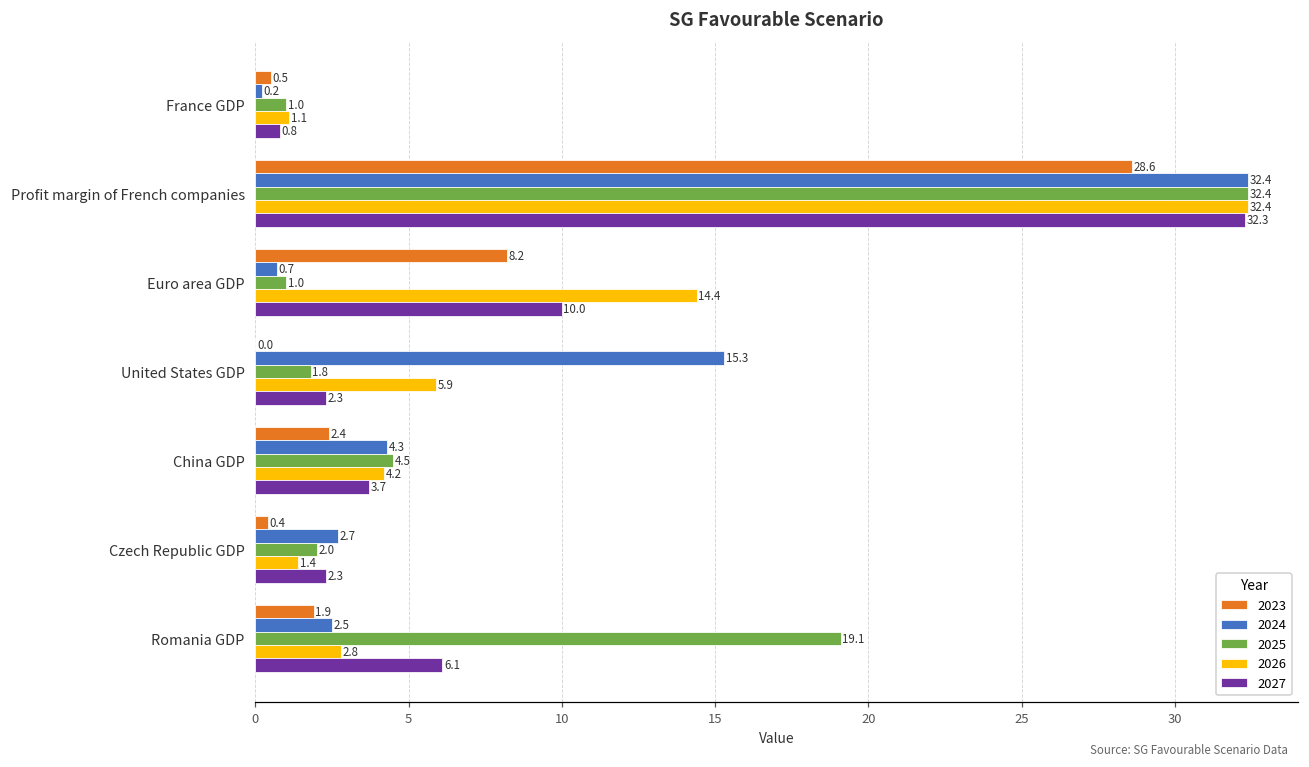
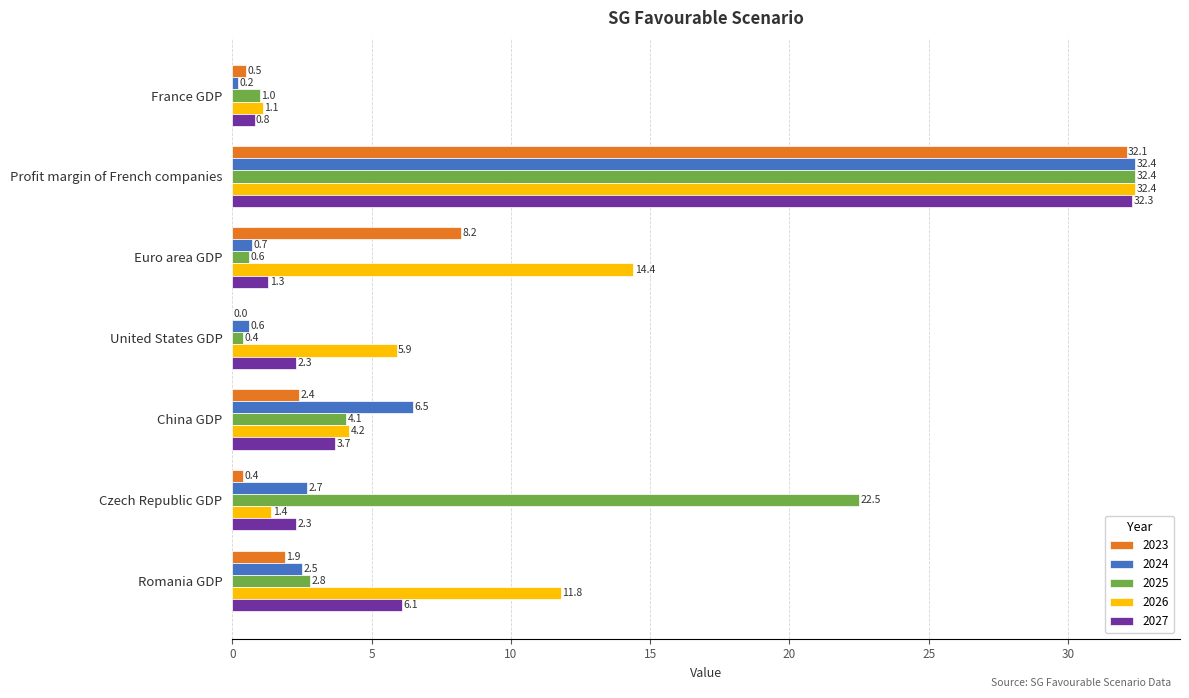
  {
    "2023": {
      "France GDP": 0.5,
-     "Profit margin of French companies": 28.6,
+     "Profit margin of French companies": 32.1,
      "Euro area GDP": 8.2,
      "United States GDP": 0.0,
      "China GDP": 2.4,
      "Czech Republic GDP": 0.4,
      "Romania GDP": 1.9
    },
    "2024": {
      "France GDP": 0.2,
      "Profit margin of French companies": 32.4,
      "Euro area GDP": 0.7,
-     "United States GDP": 15.3,
-     "China GDP": 4.3,
+     "United States GDP": 0.6,
+     "China GDP": 6.5,
      "Czech Republic GDP": 2.7,
      "Romania GDP": 2.5
    },
    "2025": {
      "France GDP": 1.0,
      "Profit margin of French companies": 32.4,
-     "Euro area GDP": 1.0,
-     "United States GDP": 1.8,
-     "China GDP": 4.5,
-     "Czech Republic GDP": 2.0,
-     "Romania GDP": 19.1
+     "Euro area GDP": 0.6,
+     "United States GDP": 0.4,
+     "China GDP": 4.1,
+     "Czech Republic GDP": 22.5,
+     "Romania GDP": 2.8
    },
    "2026": {
      "France GDP": 1.1,
      "Profit margin of French companies": 32.4,
      "Euro area GDP": 14.4,
      "United States GDP": 5.9,
      "China GDP": 4.2,
      "Czech Republic GDP": 1.4,
-     "Romania GDP": 2.8
+     "Romania GDP": 11.8
    },
    "2027": {
      "France GDP": 0.8,
      "Profit margin of French companies": 32.3,
-     "Euro area GDP": 10.0,
+     "Euro area GDP": 1.3,
      "United States GDP": 2.3,
      "China GDP": 3.7,
      "Czech Republic GDP": 2.3,
      "Romania GDP": 6.1
    }
  }
